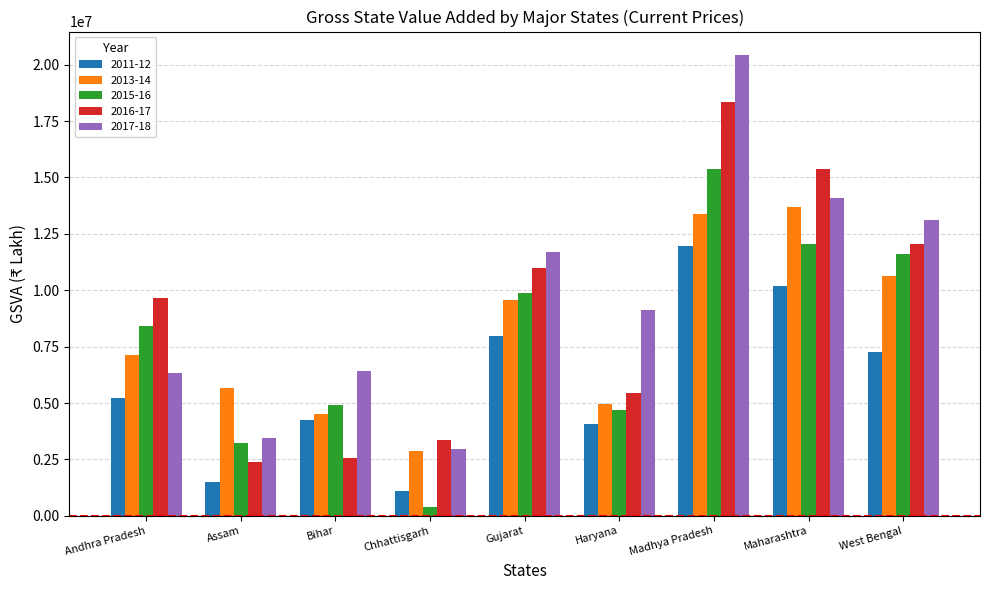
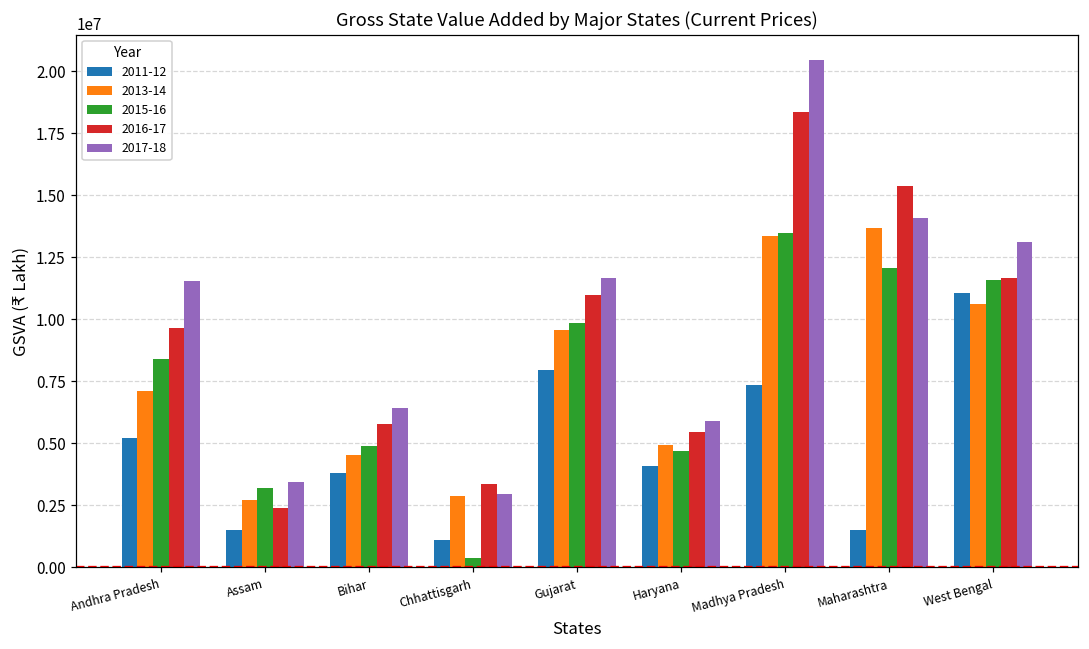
  {
    "2011-12": {
      "Andhra Pradesh": 5200000,
      "Assam": 1500000,
-     "Bihar": 4300000,
+     "Bihar": 3800000,
      "Chhattisgarh": 1100000,
      "Gujarat": 8000000,
      "Haryana": 4100000,
-     "Madhya Pradesh": 12000000,
-     "Maharashtra": 10200000,
-     "West Bengal": 7200000
+     "Madhya Pradesh": 7300000,
+     "Maharashtra": 1500000,
+     "West Bengal": 11100000
    },
    "2013-14": {
      "Andhra Pradesh": 7100000,
-     "Assam": 5700000,
+     "Assam": 2700000,
      "Bihar": 4500000,
      "Chhattisgarh": 2900000,
      "Gujarat": 9600000,
      "Haryana": 5000000,
      "Madhya Pradesh": 13400000,
      "Maharashtra": 13700000,
      "West Bengal": 10600000
    },
    "2015-16": {
      "Andhra Pradesh": 8400000,
      "Assam": 3200000,
      "Bihar": 4900000,
      "Chhattisgarh": 400000,
      "Gujarat": 9900000,
      "Haryana": 4700000,
-     "Madhya Pradesh": 15400000,
+     "Madhya Pradesh": 13500000,
      "Maharashtra": 12000000,
      "West Bengal": 11600000
    },
    "2016-17": {
      "Andhra Pradesh": 9600000,
      "Assam": 2400000,
-     "Bihar": 2600000,
+     "Bihar": 5800000,
      "Chhattisgarh": 3400000,
      "Gujarat": 11000000,
      "Haryana": 5400000,
      "Madhya Pradesh": 18300000,
      "Maharashtra": 15400000,
-     "West Bengal": 12000000
+     "West Bengal": 11600000
    },
    "2017-18": {
-     "Andhra Pradesh": 6300000,
+     "Andhra Pradesh": 11500000,
      "Assam": 3400000,
      "Bihar": 6400000,
      "Chhattisgarh": 2900000,
      "Gujarat": 11700000,
-     "Haryana": 9100000,
+     "Haryana": 5900000,
      "Madhya Pradesh": 20400000,
      "Maharashtra": 14100000,
      "West Bengal": 13100000
    }
  }
